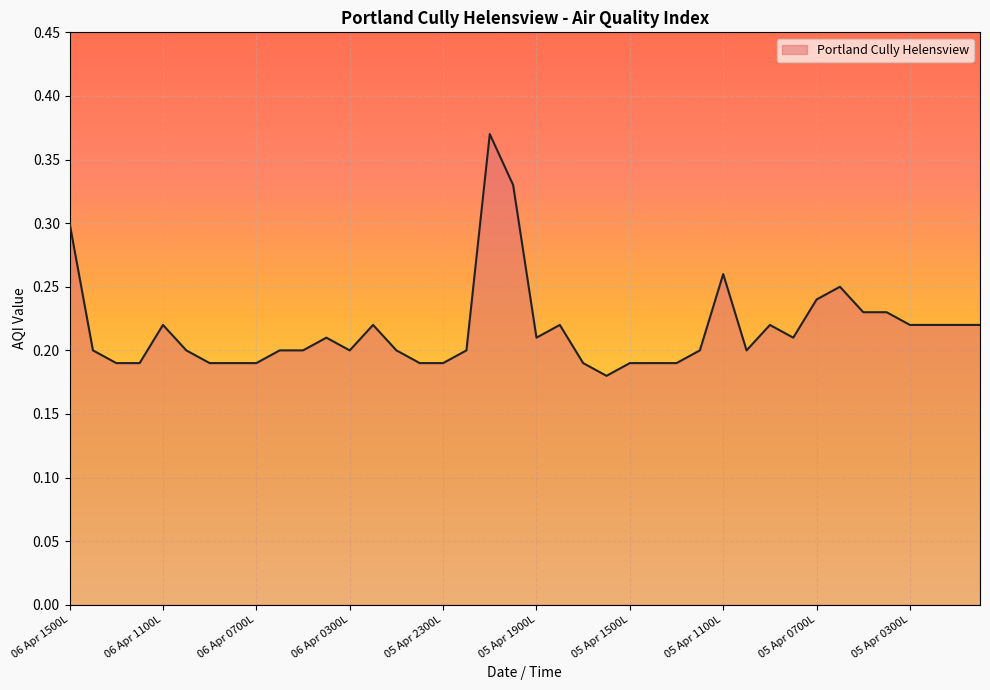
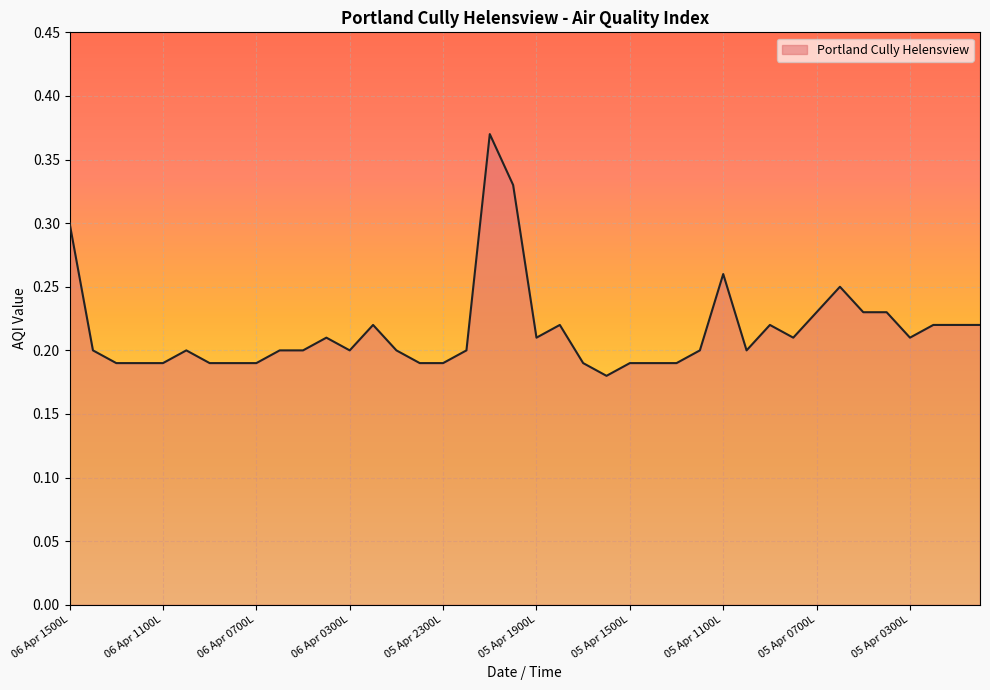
  {
    "06 Apr 1500L": 0.30,
-   "06 Apr 1100L": 0.22,
+   "06 Apr 1100L": 0.19,
    "06 Apr 0700L": 0.19,
    "06 Apr 0300L": 0.20,
    "05 Apr 2300L": 0.19,
    "05 Apr 1900L": 0.21,
    "05 Apr 1500L": 0.19,
    "05 Apr 1100L": 0.26,
-   "05 Apr 0700L": 0.24,
-   "05 Apr 0300L": 0.22
+   "05 Apr 0700L": 0.23,
+   "05 Apr 0300L": 0.21
  }
